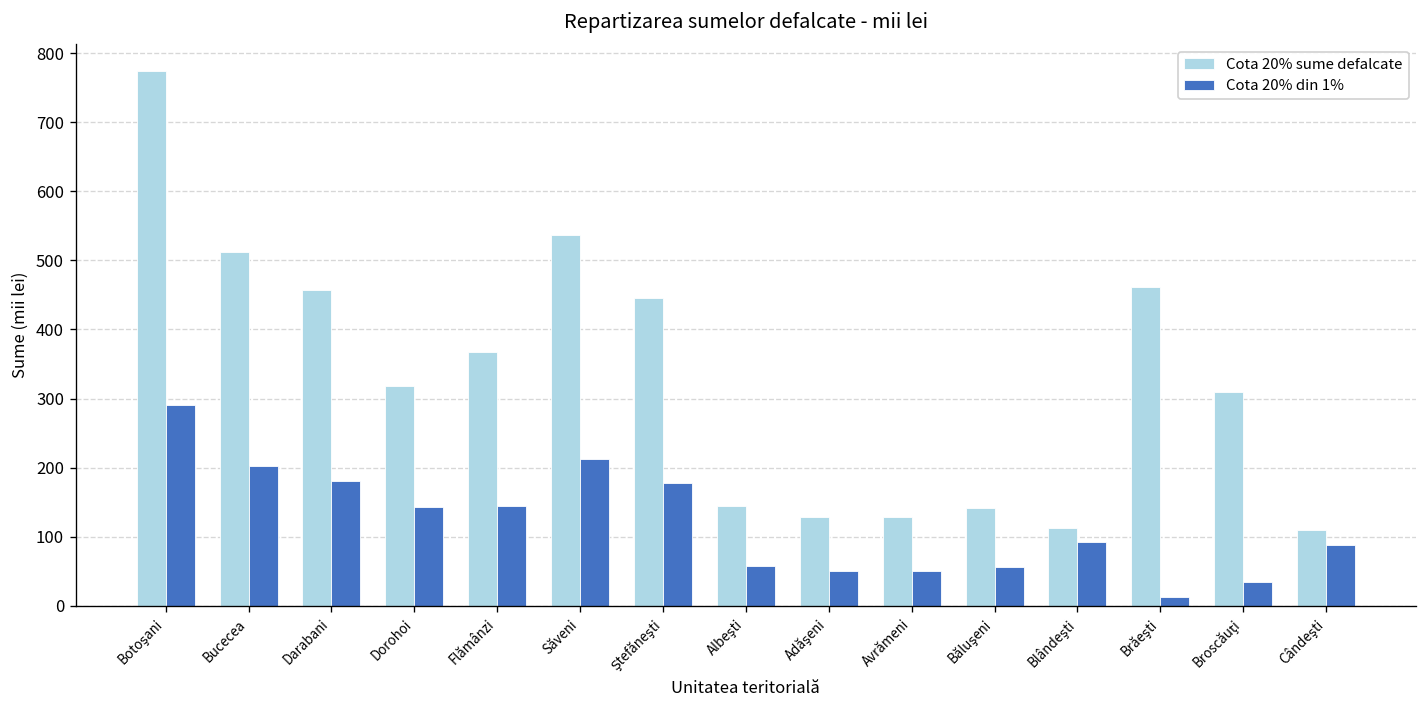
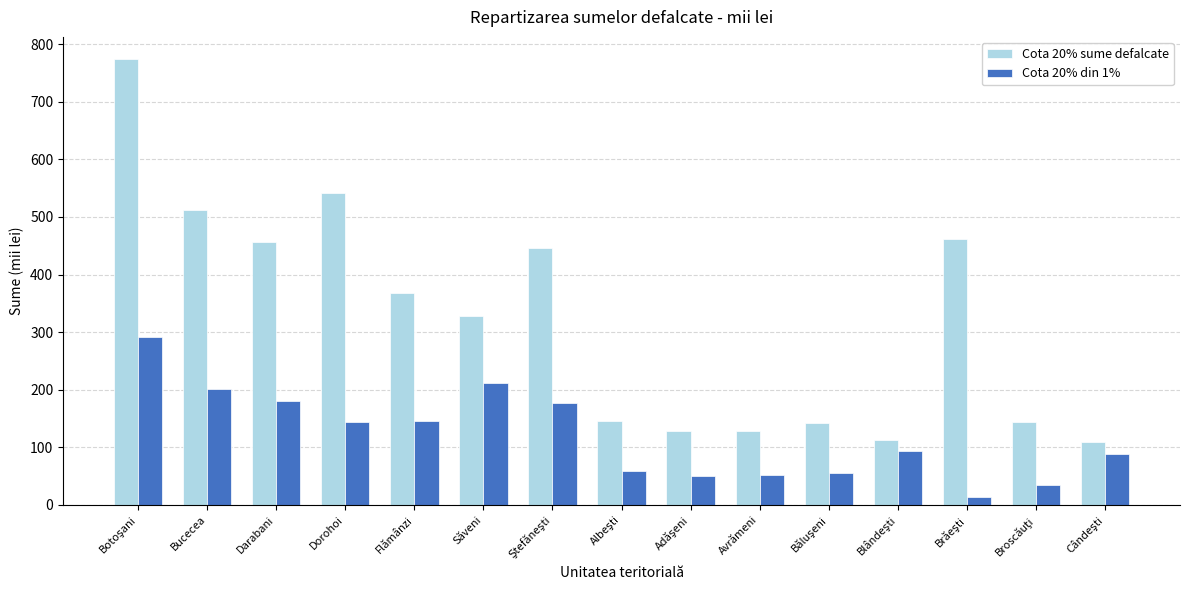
  {
    "Cota 20% sume defalcate": {
      "Botoşani": 770,
      "Bucecea": 510,
      "Darabani": 460,
-     "Dorohoi": 320,
+     "Dorohoi": 540,
      "Flămânzi": 370,
-     "Săveni": 540,
+     "Săveni": 330,
      "Ştefăneşti": 450,
      "Albeşti": 150,
      "Adăşeni": 130,
      "Avrămeni": 130,
      "Băluşeni": 140,
      "Blândeşti": 110,
      "Brăeşti": 460,
-     "Broscăuţi": 310,
+     "Broscăuţi": 140,
      "Cândeşti": 110
    },
    "Cota 20% din 1%": {
      "Botoşani": 290,
      "Bucecea": 200,
      "Darabani": 180,
      "Dorohoi": 140,
      "Flămânzi": 150,
      "Săveni": 210,
      "Ştefăneşti": 180,
      "Albeşti": 60,
      "Adăşeni": 50,
      "Avrămeni": 50,
      "Băluşeni": 60,
      "Blândeşti": 90,
      "Brăeşti": 10,
      "Broscăuţi": 40,
      "Cândeşti": 90
    }
  }
